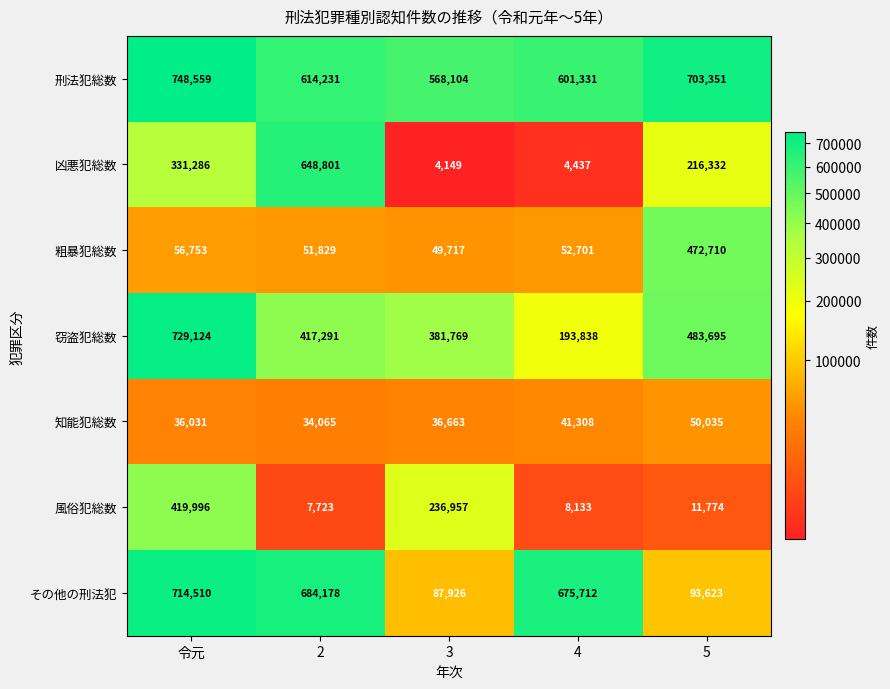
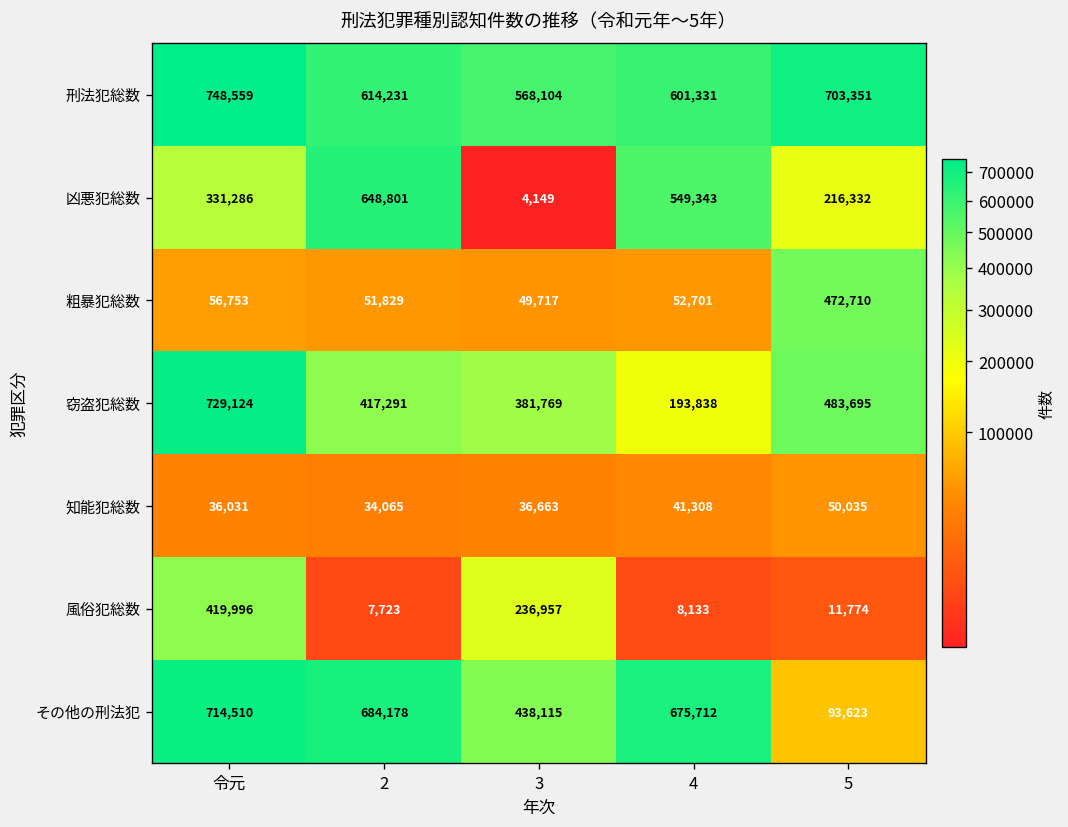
  {
    "刑法犯総数": {
      "令元": "748,559",
      "2": "614,231",
      "3": "568,104",
      "4": "601,331",
      "5": "703,351"
    },
    "凶悪犯総数": {
      "令元": "331,286",
      "2": "648,801",
      "3": "4,149",
-     "4": "4,437",
+     "4": "549,343",
      "5": "216,332"
    },
    "粗暴犯総数": {
      "令元": "56,753",
      "2": "51,829",
      "3": "49,717",
      "4": "52,701",
      "5": "472,710"
    },
    "窃盗犯総数": {
      "令元": "729,124",
      "2": "417,291",
      "3": "381,769",
      "4": "193,838",
      "5": "483,695"
    },
    "知能犯総数": {
      "令元": "36,031",
      "2": "34,065",
      "3": "36,663",
      "4": "41,308",
      "5": "50,035"
    },
    "風俗犯総数": {
      "令元": "419,996",
      "2": "7,723",
      "3": "236,957",
      "4": "8,133",
      "5": "11,774"
    },
    "その他の刑法犯": {
      "令元": "714,510",
      "2": "684,178",
-     "3": "87,926",
+     "3": "438,115",
      "4": "675,712",
      "5": "93,623"
    }
  }
